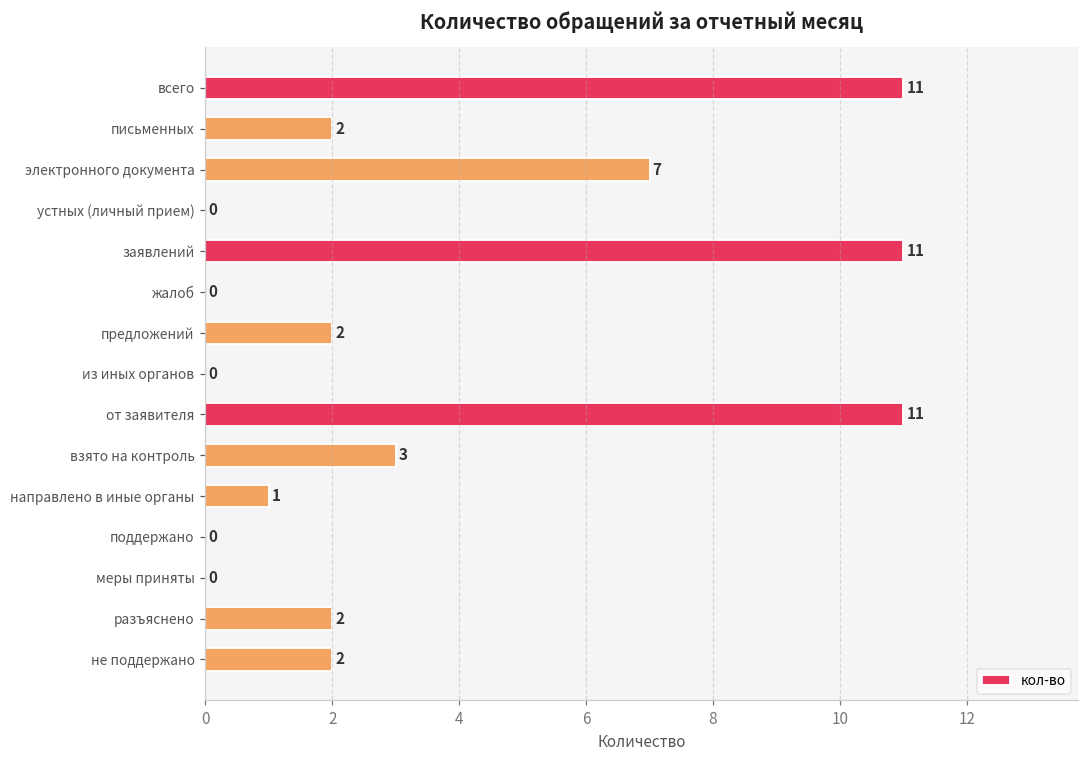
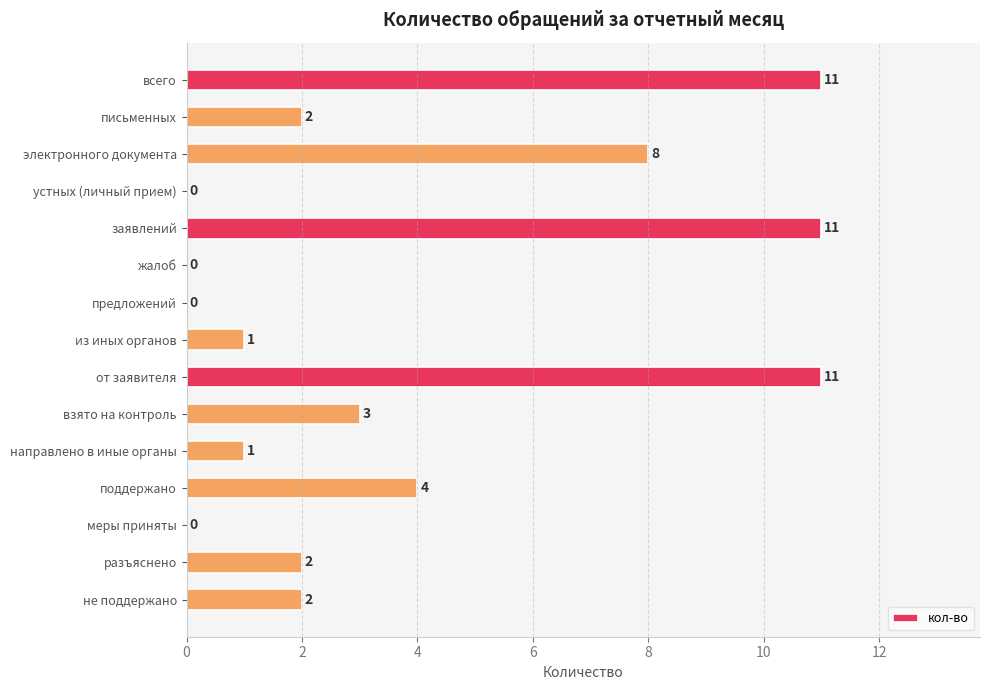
  {
    "всего": 11,
    "письменных": 2,
-   "электронного документа": 7,
+   "электронного документа": 8,
    "устных (личный прием)": 0,
    "заявлений": 11,
    "жалоб": 0,
-   "предложений": 2,
-   "из иных органов": 0,
+   "предложений": 0,
+   "из иных органов": 1,
    "от заявителя": 11,
    "взято на контроль": 3,
    "направлено в иные органы": 1,
-   "поддержано": 0,
+   "поддержано": 4,
    "меры приняты": 0,
    "разъяснено": 2,
    "не поддержано": 2
  }
